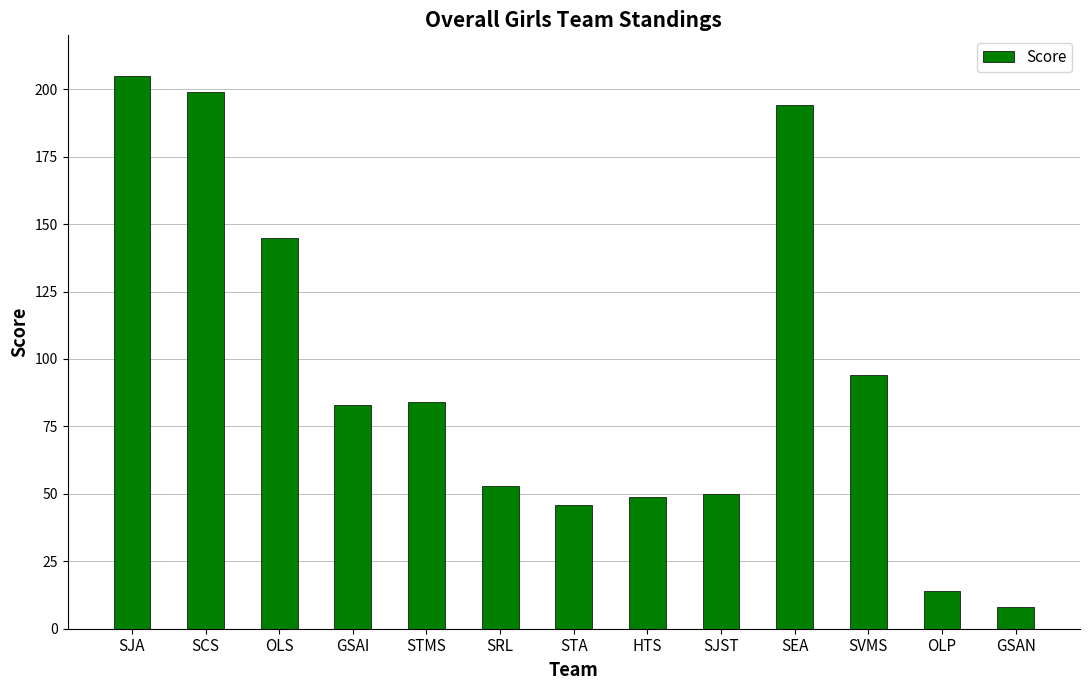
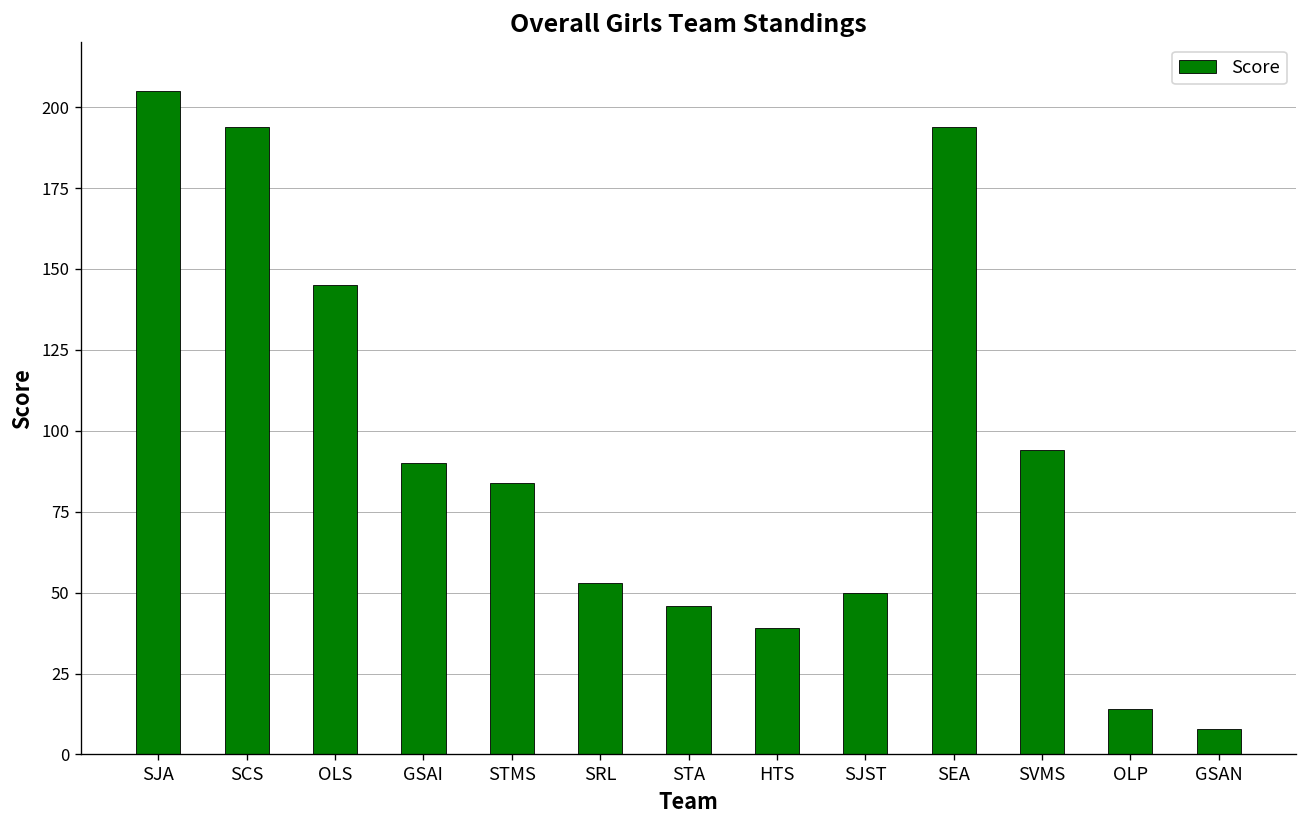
  {
    "SJA": 205,
-   "SCS": 199,
+   "SCS": 194,
    "OLS": 145,
-   "GSAI": 83,
+   "GSAI": 90,
    "STMS": 84,
    "SRL": 53,
    "STA": 46,
-   "HTS": 49,
+   "HTS": 39,
    "SJST": 50,
    "SEA": 194,
    "SVMS": 94,
    "OLP": 14,
    "GSAN": 8
  }
